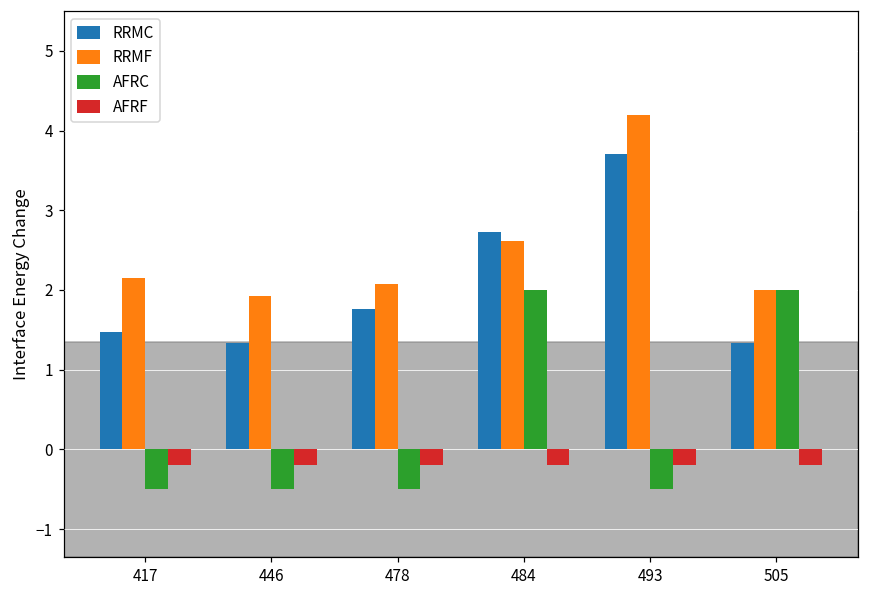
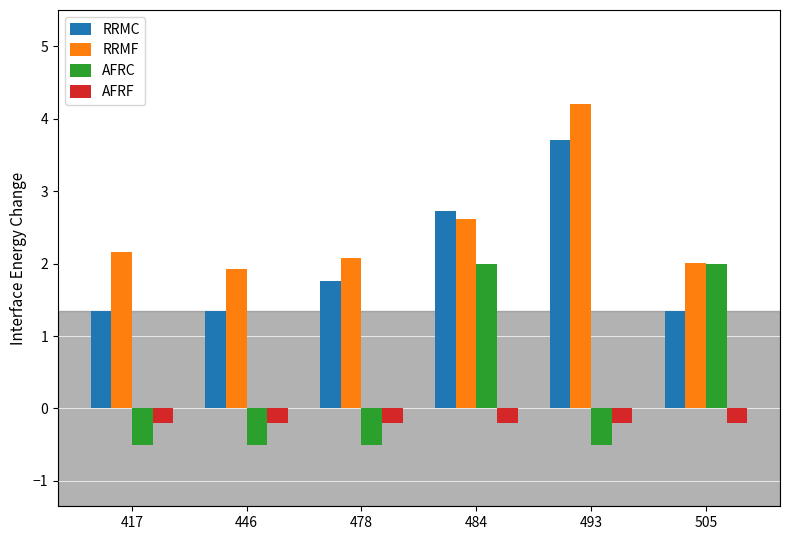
  {
    "RRMC": {
-     "417": 1.5,
+     "417": 1.3,
      "446": 1.3,
      "478": 1.8,
      "484": 2.7,
      "493": 3.7,
      "505": 1.3
    },
    "RRMF": {
      "417": 2.2,
      "446": 1.9,
      "478": 2.1,
      "484": 2.6,
      "493": 4.2,
      "505": 2.0
    },
    "AFRC": {
      "417": -0.5,
      "446": -0.5,
      "478": -0.5,
      "484": 2.0,
      "493": -0.5,
      "505": 2.0
    },
    "AFRF": {
      "417": -0.2,
      "446": -0.2,
      "478": -0.2,
      "484": -0.2,
      "493": -0.2,
      "505": -0.2
    }
  }
